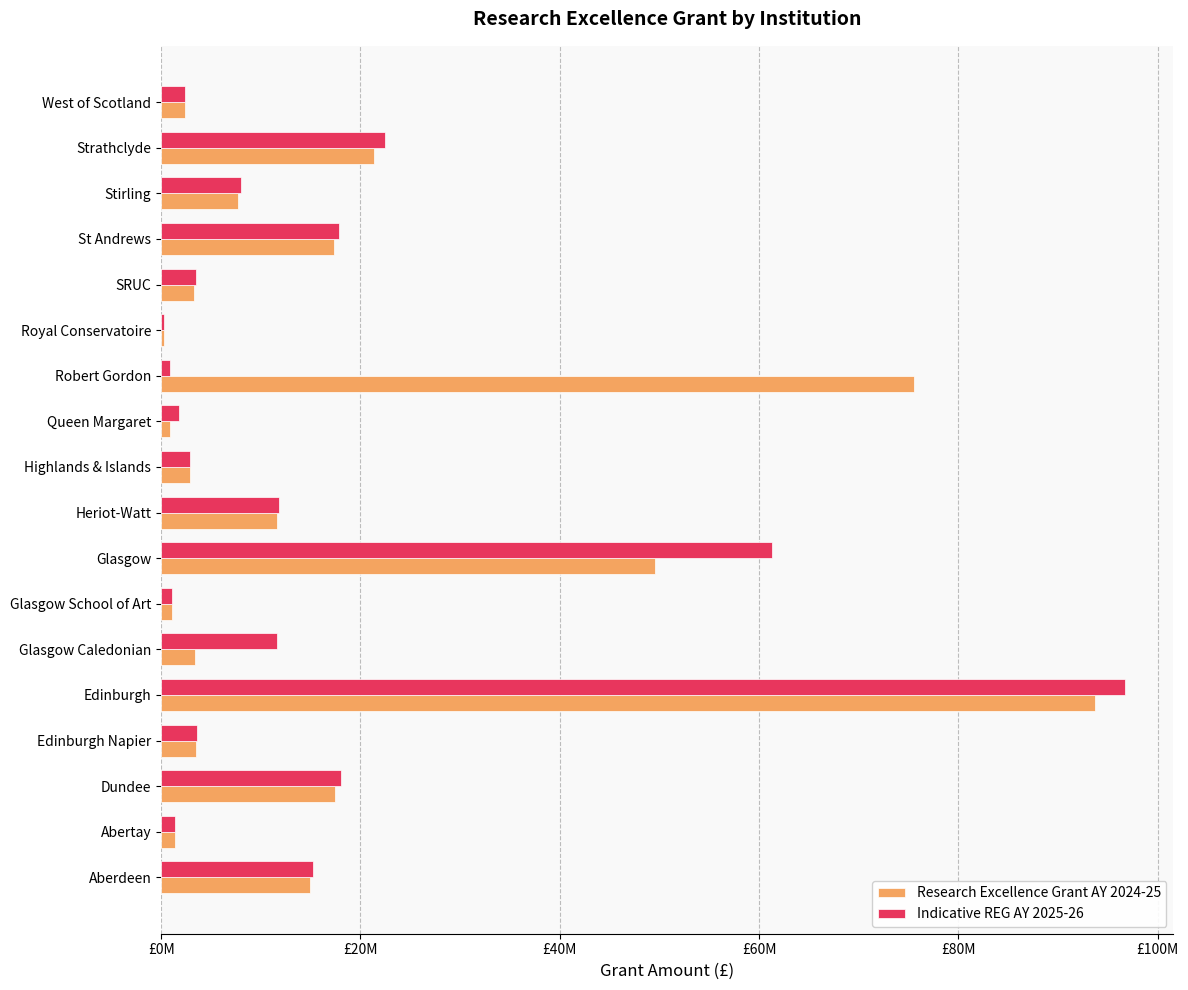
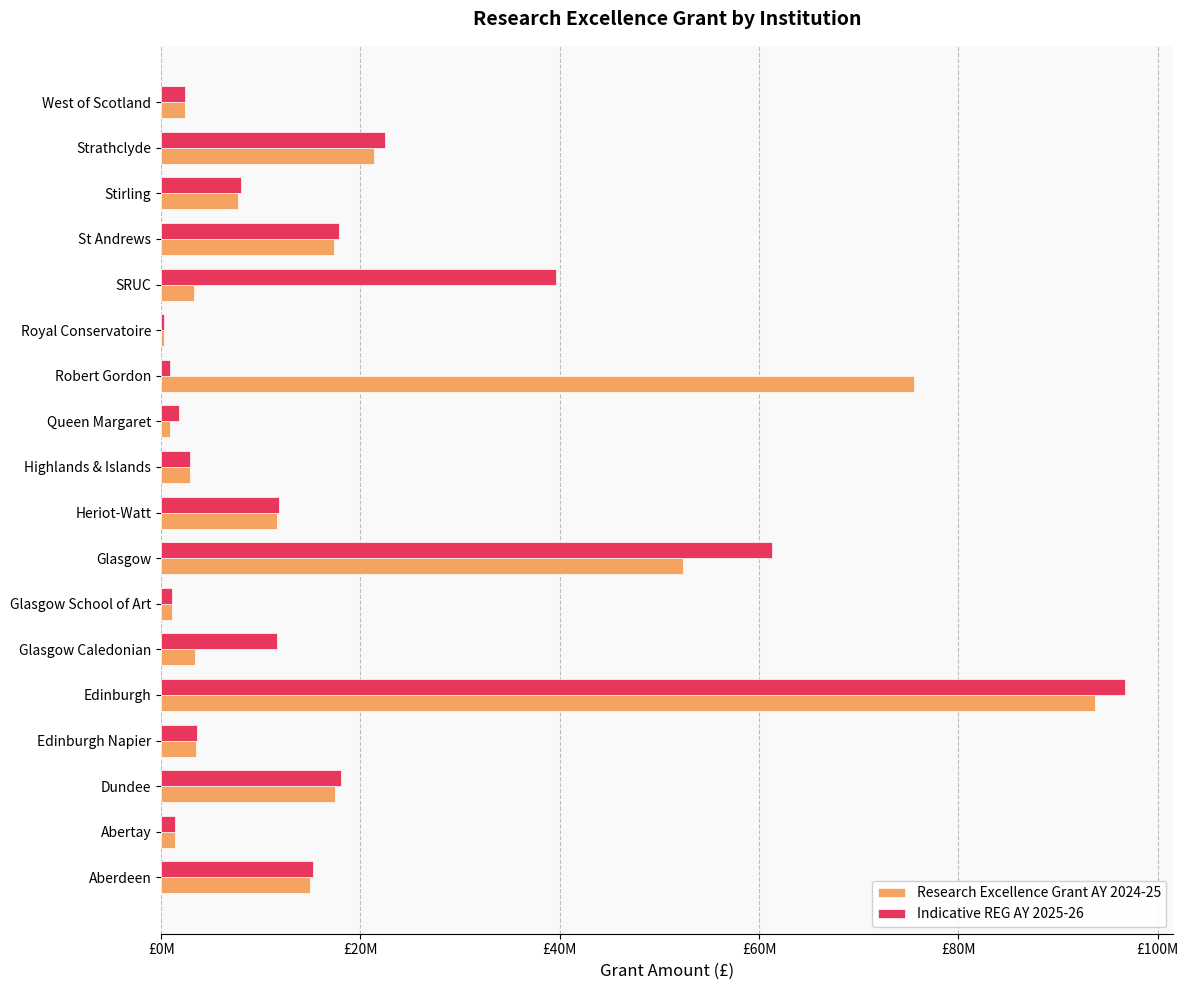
  {
    "Research Excellence Grant AY 2024-25": {
      "West of Scotland": "£2000000",
      "Strathclyde": "£21000000",
      "Stirling": "£8000000",
      "St Andrews": "£17000000",
      "SRUC": "£3000000",
      "Royal Conservatoire": "£0",
      "Robert Gordon": "£76000000",
      "Queen Margaret": "£1000000",
      "Highlands & Islands": "£3000000",
      "Heriot-Watt": "£12000000",
-     "Glasgow": "£50000000",
+     "Glasgow": "£52000000",
      "Glasgow School of Art": "£1000000",
      "Glasgow Caledonian": "£3000000",
      "Edinburgh": "£94000000",
      "Edinburgh Napier": "£3000000",
      "Dundee": "£17000000",
      "Abertay": "£1000000",
      "Aberdeen": "£15000000"
    },
    "Indicative REG AY 2025-26": {
      "West of Scotland": "£2000000",
      "Strathclyde": "£23000000",
      "Stirling": "£8000000",
      "St Andrews": "£18000000",
-     "SRUC": "£4000000",
+     "SRUC": "£40000000",
      "Royal Conservatoire": "£0",
      "Robert Gordon": "£1000000",
      "Queen Margaret": "£2000000",
      "Highlands & Islands": "£3000000",
      "Heriot-Watt": "£12000000",
      "Glasgow": "£61000000",
      "Glasgow School of Art": "£1000000",
      "Glasgow Caledonian": "£12000000",
      "Edinburgh": "£97000000",
      "Edinburgh Napier": "£4000000",
      "Dundee": "£18000000",
      "Abertay": "£1000000",
      "Aberdeen": "£15000000"
    }
  }
